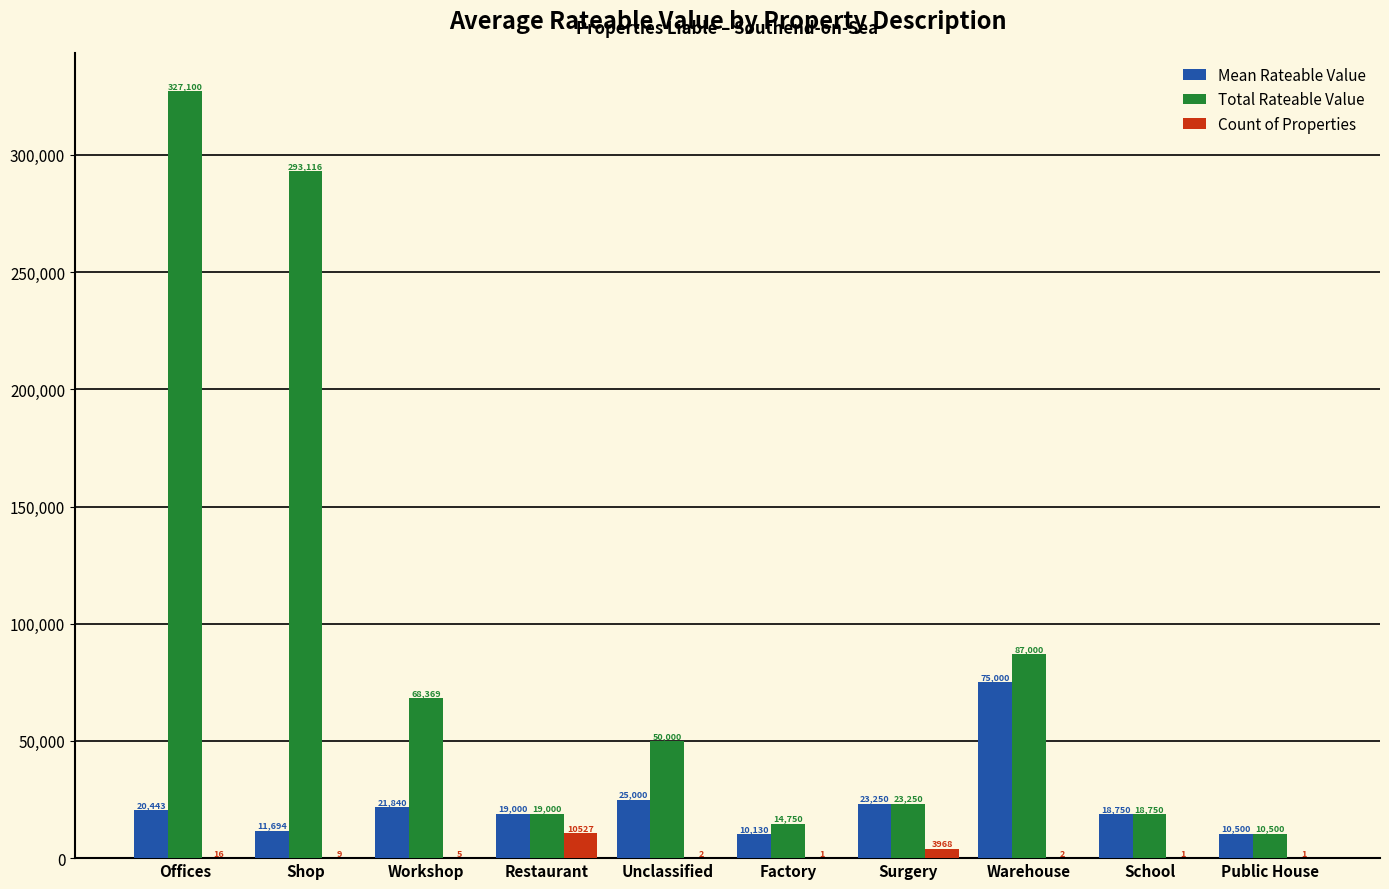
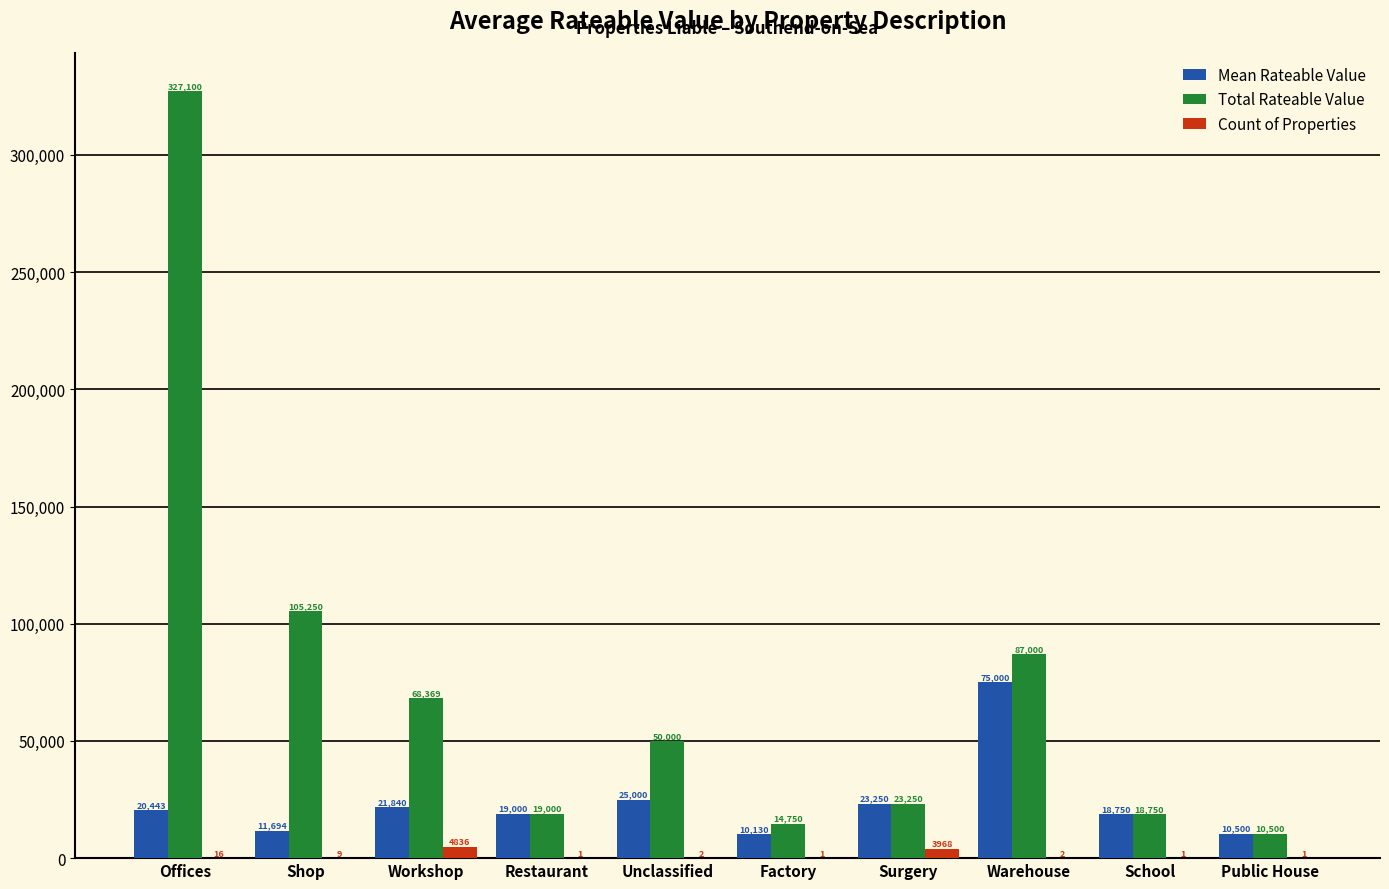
  {
    "Mean Rateable Value": {
      "Offices": "20,443",
      "Shop": "11,694",
      "Workshop": "21,840",
      "Restaurant": "19,000",
      "Unclassified": "25,000",
      "Factory": "10,130",
      "Surgery": "23,250",
      "Warehouse": "75,000",
      "School": "18,750",
      "Public House": "10,500"
    },
    "Total Rateable Value": {
      "Offices": "327,100",
-     "Shop": "293,116",
+     "Shop": "105,250",
      "Workshop": "68,369",
      "Restaurant": "19,000",
      "Unclassified": "50,000",
      "Factory": "14,750",
      "Surgery": "23,250",
      "Warehouse": "87,000",
      "School": "18,750",
      "Public House": "10,500"
    },
    "Count of Properties": {
      "Offices": "16",
      "Shop": "9",
-     "Workshop": "5",
-     "Restaurant": "10527",
+     "Workshop": "4836",
+     "Restaurant": "1",
      "Unclassified": "2",
      "Factory": "1",
      "Surgery": "3968",
      "Warehouse": "2",
      "School": "1",
      "Public House": "1"
    }
  }
